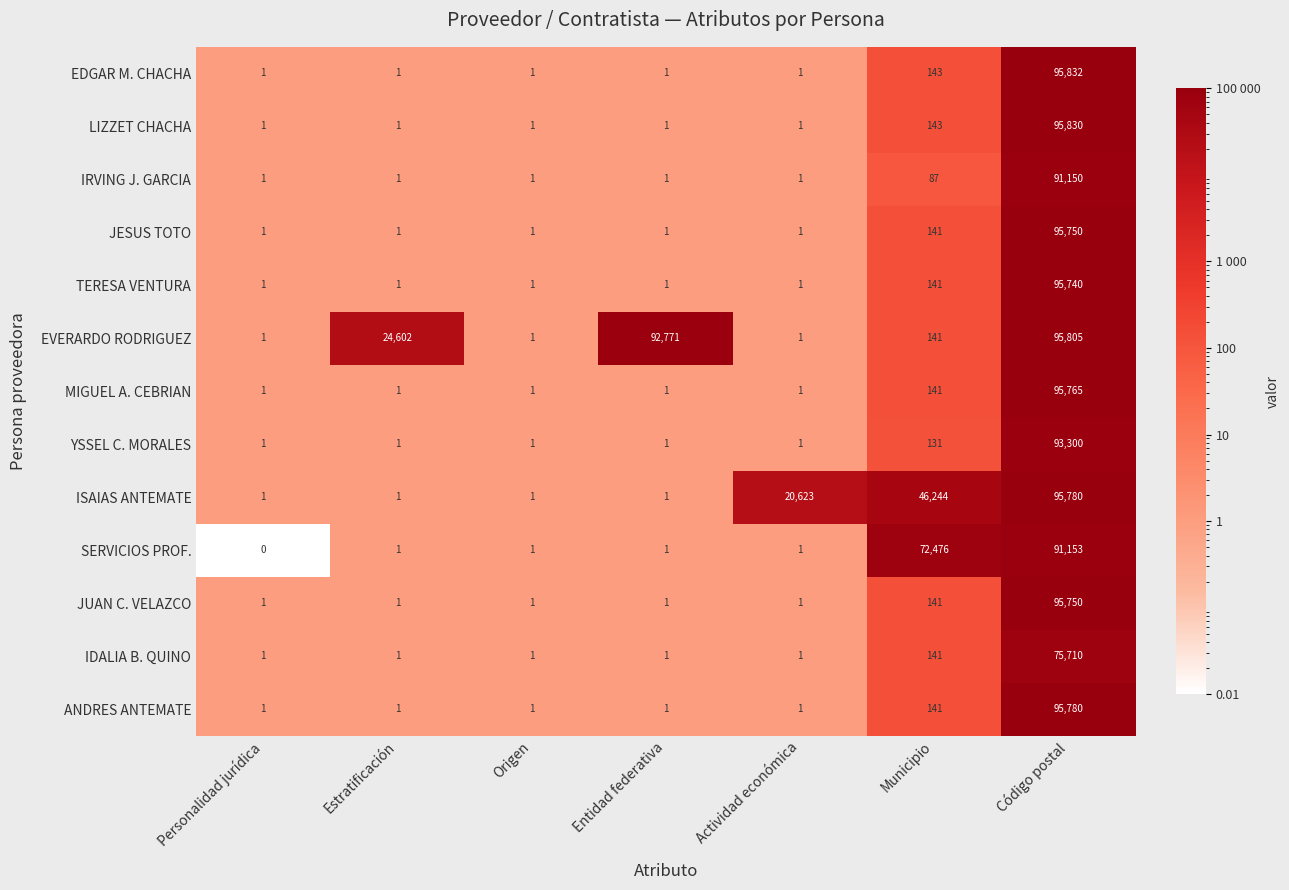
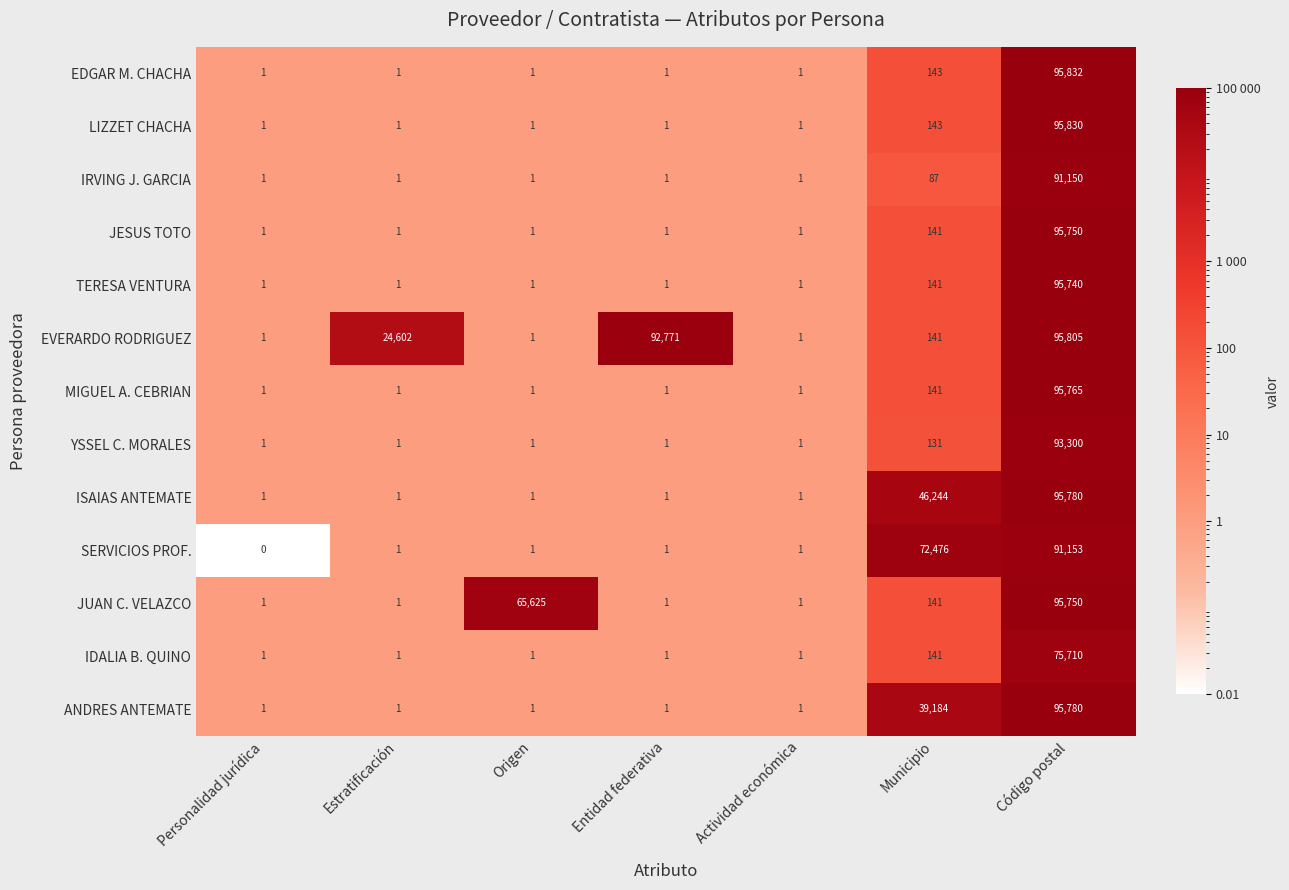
  {
    "EDGAR M. CHACHA": {
      "Personalidad jurídica": "1",
      "Estratificación": "1",
      "Origen": "1",
      "Entidad federativa": "1",
      "Actividad económica": "1",
      "Municipio": "143",
      "Código postal": "95,832"
    },
    "LIZZET CHACHA": {
      "Personalidad jurídica": "1",
      "Estratificación": "1",
      "Origen": "1",
      "Entidad federativa": "1",
      "Actividad económica": "1",
      "Municipio": "143",
      "Código postal": "95,830"
    },
    "IRVING J. GARCIA": {
      "Personalidad jurídica": "1",
      "Estratificación": "1",
      "Origen": "1",
      "Entidad federativa": "1",
      "Actividad económica": "1",
      "Municipio": "87",
      "Código postal": "91,150"
    },
    "JESUS TOTO": {
      "Personalidad jurídica": "1",
      "Estratificación": "1",
      "Origen": "1",
      "Entidad federativa": "1",
      "Actividad económica": "1",
      "Municipio": "141",
      "Código postal": "95,750"
    },
    "TERESA VENTURA": {
      "Personalidad jurídica": "1",
      "Estratificación": "1",
      "Origen": "1",
      "Entidad federativa": "1",
      "Actividad económica": "1",
      "Municipio": "141",
      "Código postal": "95,740"
    },
    "EVERARDO RODRIGUEZ": {
      "Personalidad jurídica": "1",
      "Estratificación": "24,602",
      "Origen": "1",
      "Entidad federativa": "92,771",
      "Actividad económica": "1",
      "Municipio": "141",
      "Código postal": "95,805"
    },
    "MIGUEL A. CEBRIAN": {
      "Personalidad jurídica": "1",
      "Estratificación": "1",
      "Origen": "1",
      "Entidad federativa": "1",
      "Actividad económica": "1",
      "Municipio": "141",
      "Código postal": "95,765"
    },
    "YSSEL C. MORALES": {
      "Personalidad jurídica": "1",
      "Estratificación": "1",
      "Origen": "1",
      "Entidad federativa": "1",
      "Actividad económica": "1",
      "Municipio": "131",
      "Código postal": "93,300"
    },
    "ISAIAS ANTEMATE": {
      "Personalidad jurídica": "1",
      "Estratificación": "1",
      "Origen": "1",
      "Entidad federativa": "1",
-     "Actividad económica": "20,623",
+     "Actividad económica": "1",
      "Municipio": "46,244",
      "Código postal": "95,780"
    },
    "SERVICIOS PROF.": {
      "Personalidad jurídica": "0",
      "Estratificación": "1",
      "Origen": "1",
      "Entidad federativa": "1",
      "Actividad económica": "1",
      "Municipio": "72,476",
      "Código postal": "91,153"
    },
    "JUAN C. VELAZCO": {
      "Personalidad jurídica": "1",
      "Estratificación": "1",
-     "Origen": "1",
+     "Origen": "65,625",
      "Entidad federativa": "1",
      "Actividad económica": "1",
      "Municipio": "141",
      "Código postal": "95,750"
    },
    "IDALIA B. QUINO": {
      "Personalidad jurídica": "1",
      "Estratificación": "1",
      "Origen": "1",
      "Entidad federativa": "1",
      "Actividad económica": "1",
      "Municipio": "141",
      "Código postal": "75,710"
    },
    "ANDRES ANTEMATE": {
      "Personalidad jurídica": "1",
      "Estratificación": "1",
      "Origen": "1",
      "Entidad federativa": "1",
      "Actividad económica": "1",
-     "Municipio": "141",
+     "Municipio": "39,184",
      "Código postal": "95,780"
    }
  }
